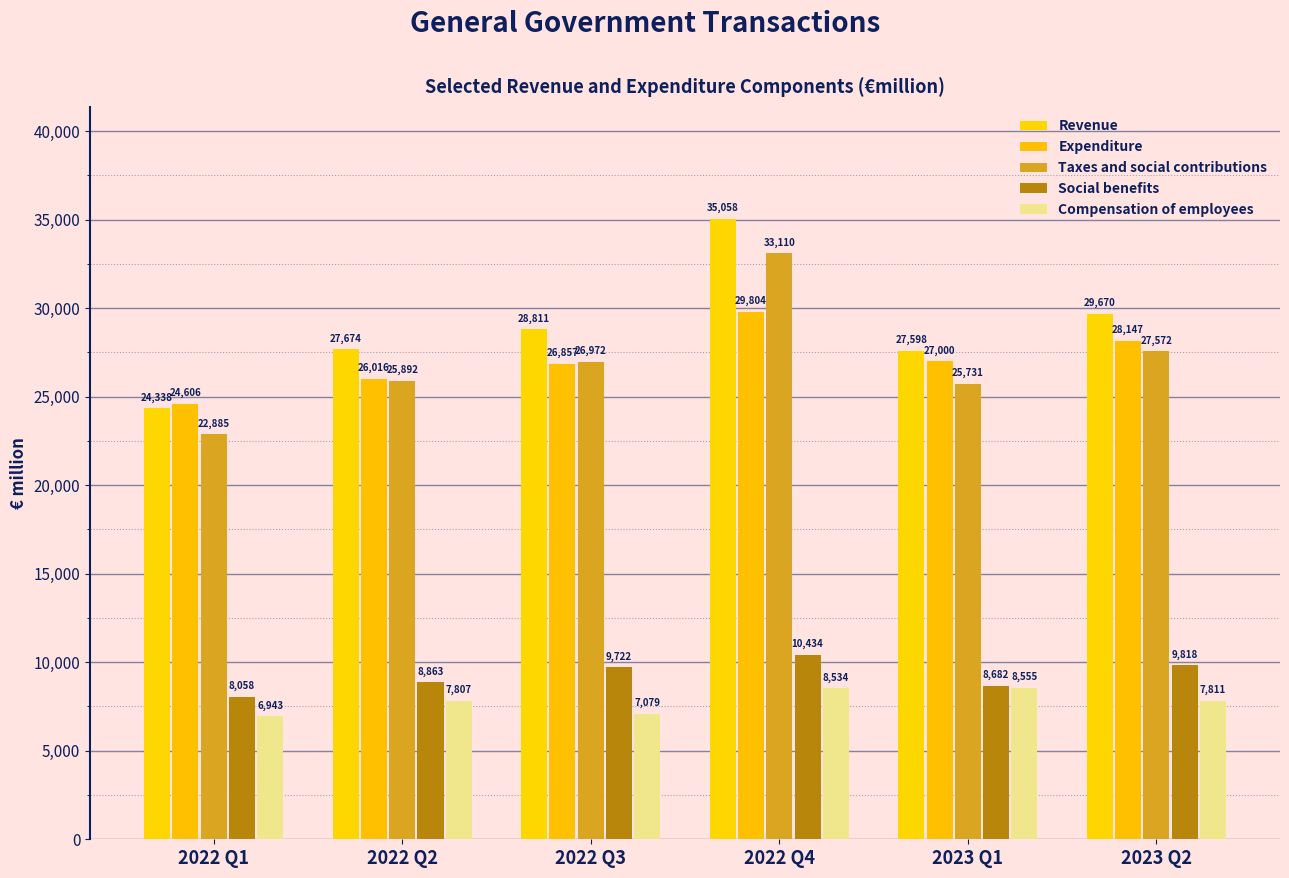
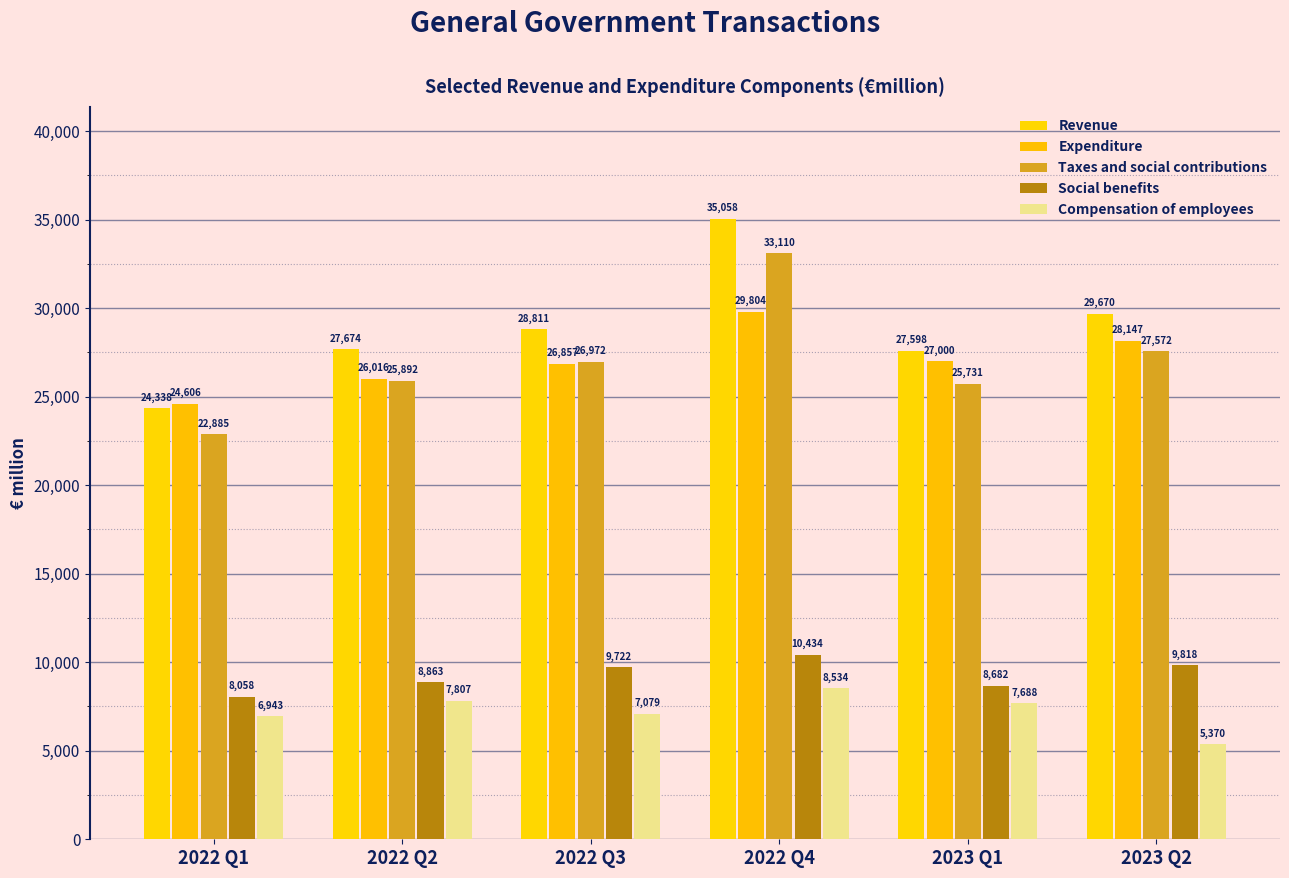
  {
    "Compensation of employees": {
      "2022 Q1": "6,943",
      "2022 Q2": "7,807",
      "2022 Q3": "7,079",
      "2022 Q4": "8,534",
-     "2023 Q1": "8,555",
-     "2023 Q2": "7,811"
+     "2023 Q1": "7,688",
+     "2023 Q2": "5,370"
    }
  }
